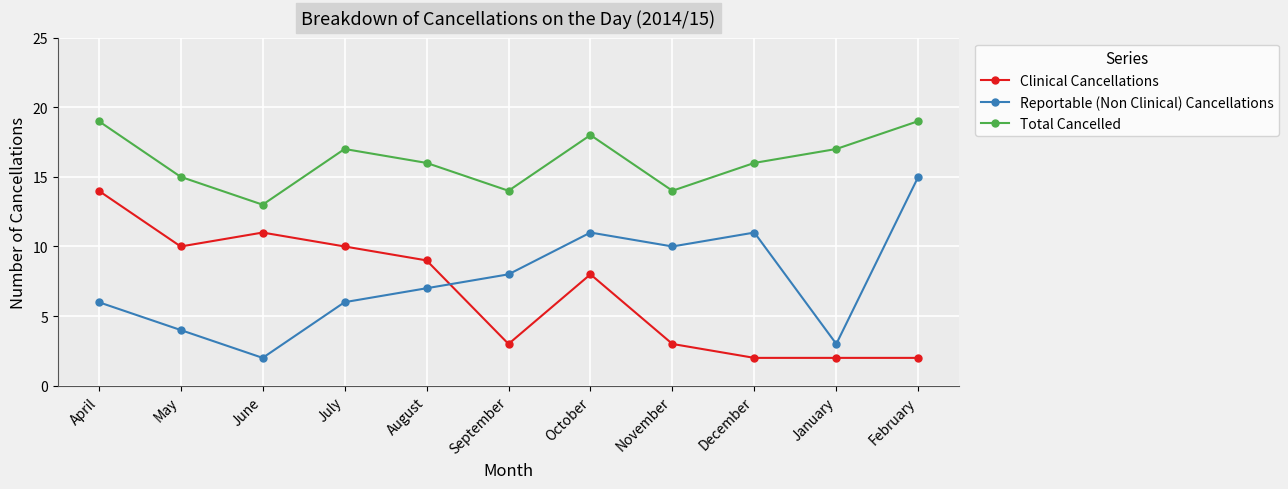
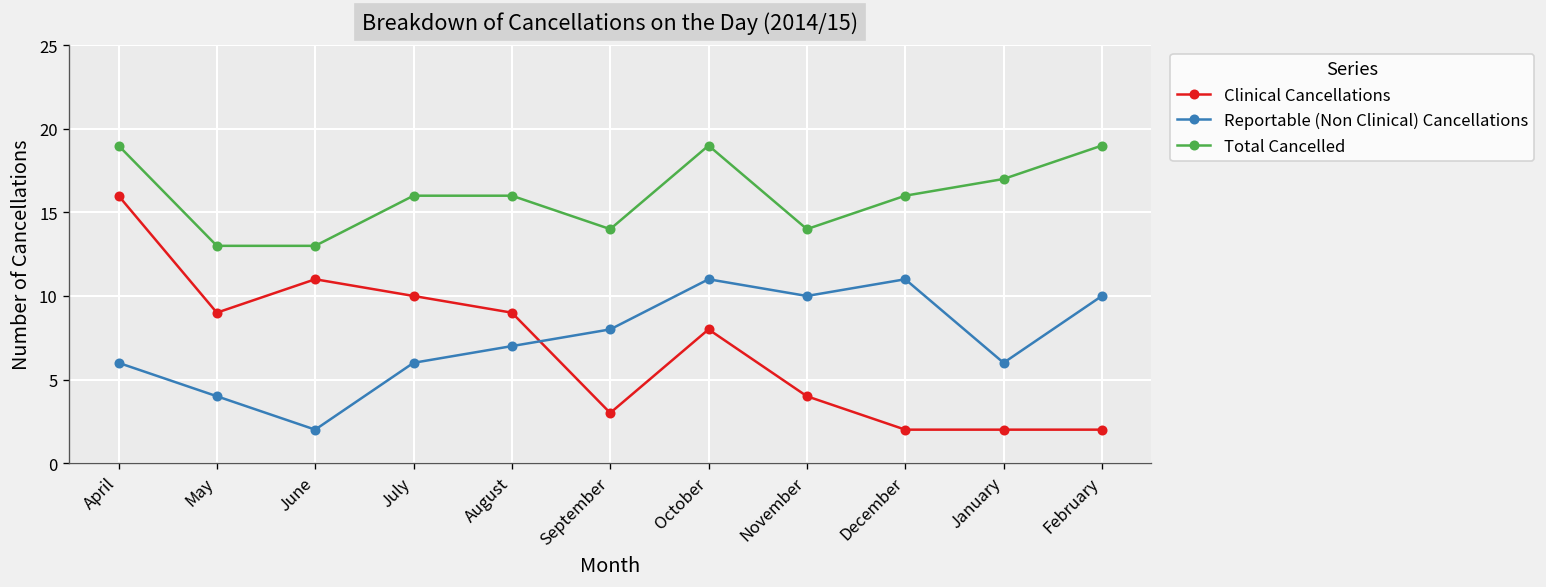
  {
    "Clinical Cancellations": {
-     "April": 14,
-     "May": 10,
+     "April": 16,
+     "May": 9,
      "June": 11,
      "July": 10,
      "August": 9,
      "September": 3,
      "October": 8,
-     "November": 3,
+     "November": 4,
      "December": 2,
      "January": 2,
      "February": 2
    },
    "Reportable (Non Clinical) Cancellations": {
      "April": 6,
      "May": 4,
      "June": 2,
      "July": 6,
      "August": 7,
      "September": 8,
      "October": 11,
      "November": 10,
      "December": 11,
-     "January": 3,
-     "February": 15
+     "January": 6,
+     "February": 10
    },
    "Total Cancelled": {
      "April": 19,
-     "May": 15,
+     "May": 13,
      "June": 13,
-     "July": 17,
+     "July": 16,
      "August": 16,
      "September": 14,
-     "October": 18,
+     "October": 19,
      "November": 14,
      "December": 16,
      "January": 17,
      "February": 19
    }
  }
